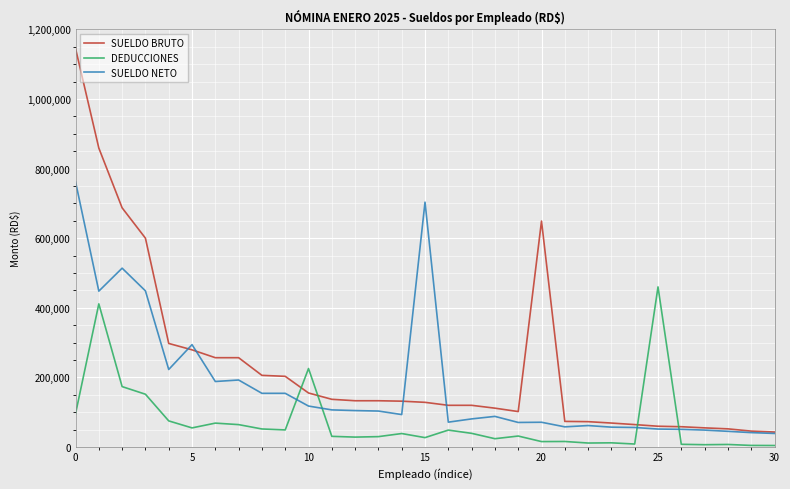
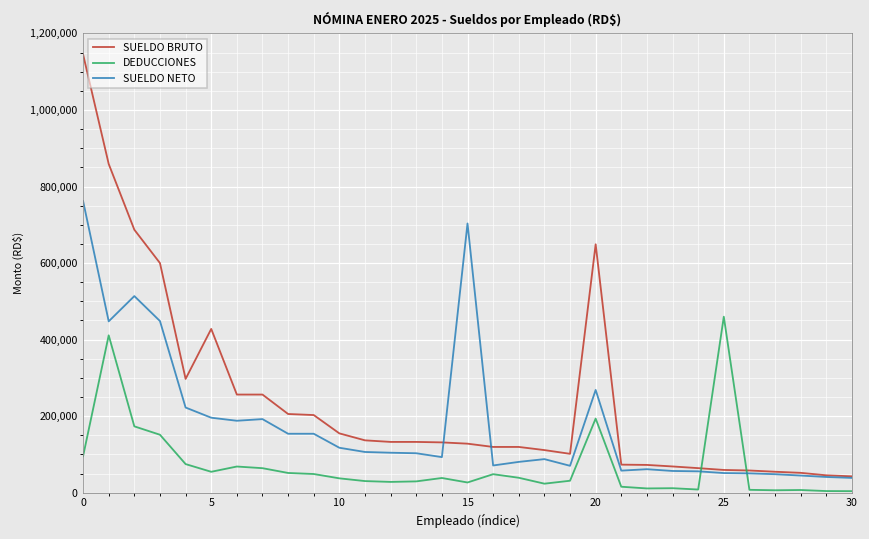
  {
    "SUELDO BRUTO": {
      "0": "1,150,000",
-     "5": "280,000",
+     "5": "430,000",
      "10": "160,000",
      "15": "130,000",
      "20": "650,000",
      "25": "60,000"
    },
    "DEDUCCIONES": {
      "0": "100,000",
      "5": "50,000",
-     "10": "230,000",
+     "10": "40,000",
      "15": "30,000",
-     "20": "20,000",
+     "20": "190,000",
      "25": "460,000",
      "30": "0"
    },
    "SUELDO NETO": {
      "0": "760,000",
-     "5": "290,000",
+     "5": "200,000",
      "10": "120,000",
      "15": "700,000",
-     "20": "70,000",
+     "20": "270,000",
      "25": "50,000"
    }
  }
